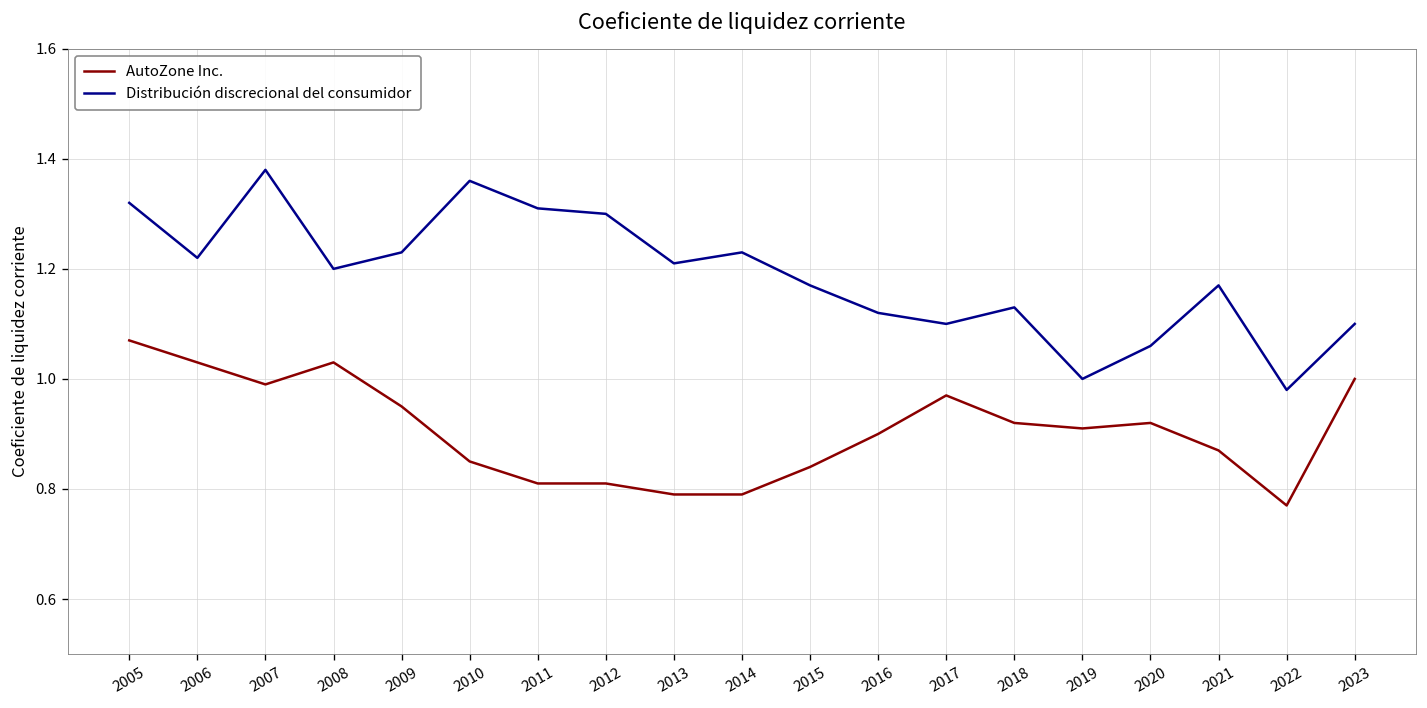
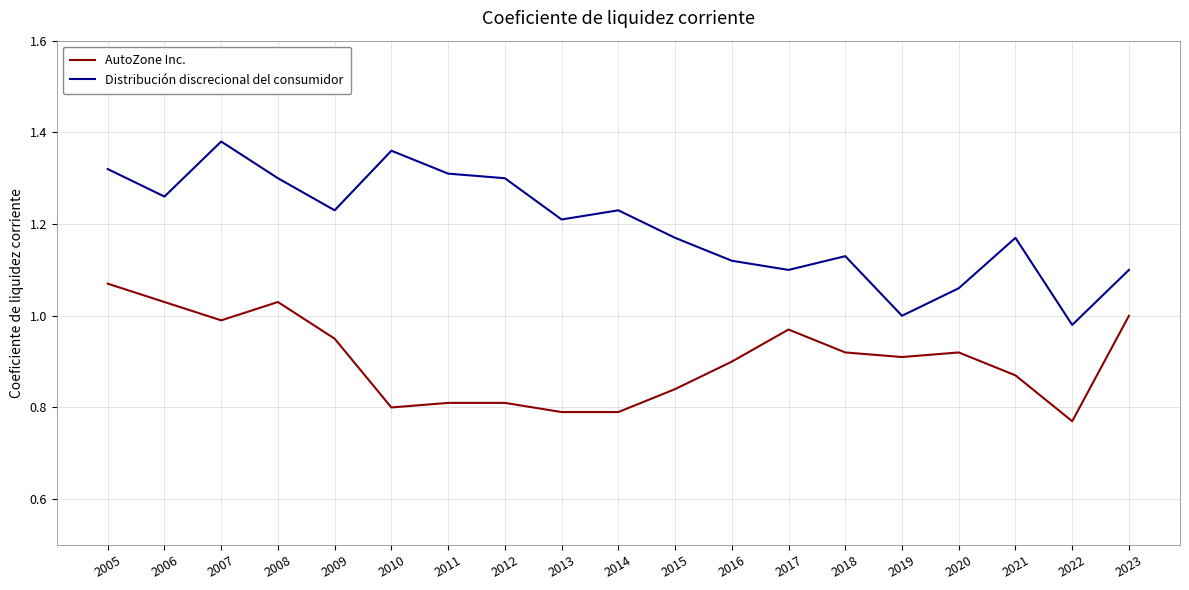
  {
    "AutoZone Inc.": {
      "2005": 1.07,
      "2006": 1.03,
      "2007": 0.99,
      "2008": 1.03,
      "2009": 0.95,
-     "2010": 0.85,
+     "2010": 0.80,
      "2011": 0.81,
      "2012": 0.81,
      "2013": 0.79,
      "2014": 0.79,
      "2015": 0.84,
      "2016": 0.90,
      "2017": 0.97,
      "2018": 0.92,
      "2019": 0.91,
      "2020": 0.92,
      "2021": 0.87,
      "2022": 0.77,
      "2023": 1.00
    },
    "Distribución discrecional del consumidor": {
      "2005": 1.32,
-     "2006": 1.22,
+     "2006": 1.26,
      "2007": 1.38,
-     "2008": 1.2,
+     "2008": 1.3,
      "2009": 1.23,
      "2010": 1.36,
      "2011": 1.31,
      "2012": 1.30,
      "2013": 1.21,
      "2014": 1.23,
      "2015": 1.17,
      "2016": 1.12,
      "2017": 1.10,
      "2018": 1.13,
      "2019": 1.00,
      "2020": 1.06,
      "2021": 1.17,
      "2022": 0.98,
      "2023": 1.10
    }
  }
